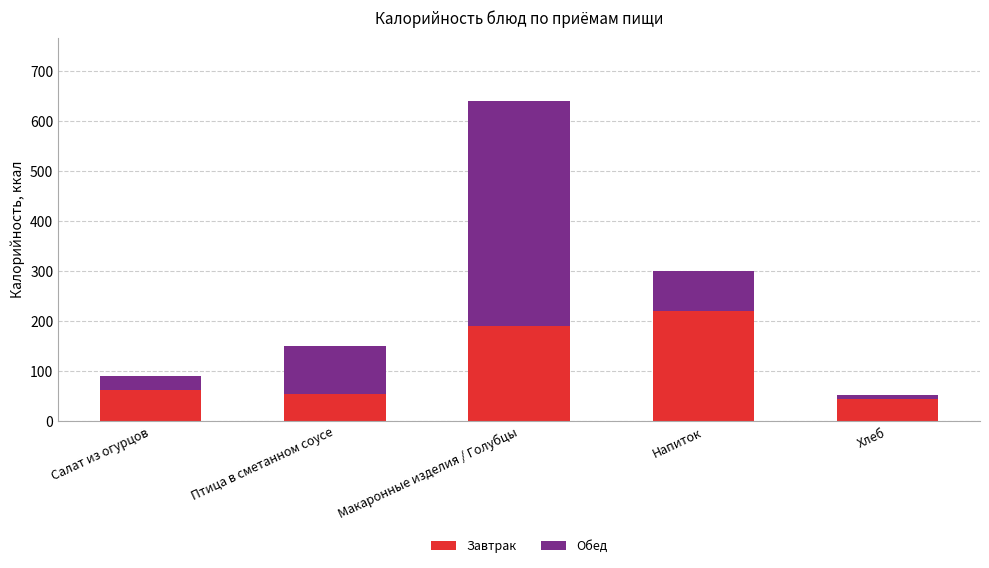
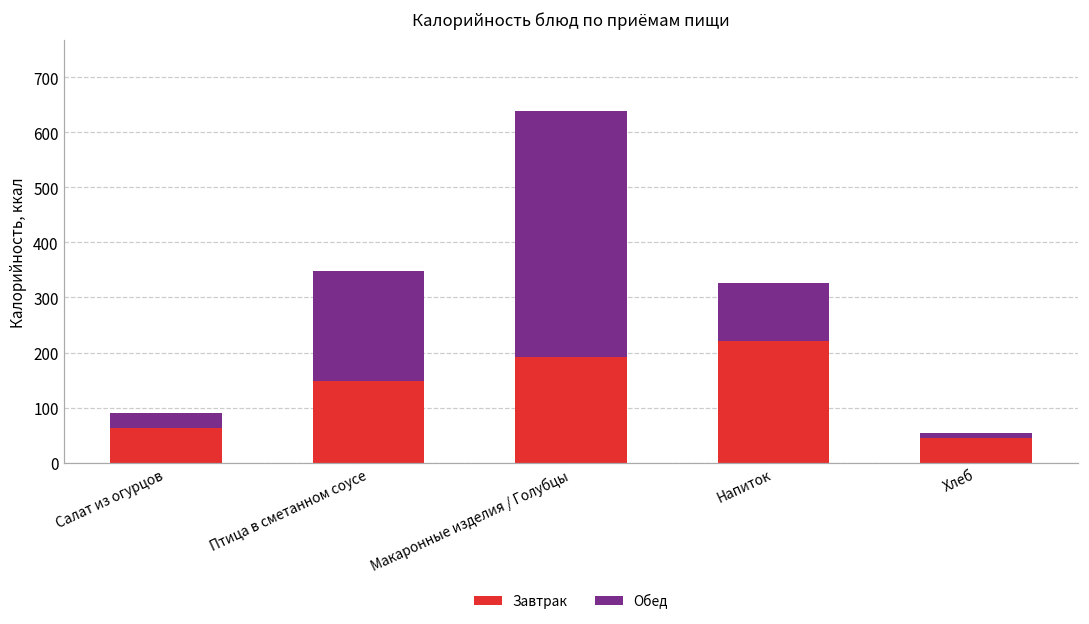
  {
    "Завтрак": {
      "Салат из огурцов": 60,
-     "Птица в сметанном соусе": 50,
+     "Птица в сметанном соусе": 150,
      "Макаронные изделия / Голубцы": 190,
      "Напиток": 220,
      "Хлеб": 50
    },
    "Обед": {
      "Салат из огурцов": 30,
-     "Птица в сметанном соусе": 100,
+     "Птица в сметанном соусе": 200,
      "Макаронные изделия / Голубцы": 450,
-     "Напиток": 80,
+     "Напиток": 110,
      "Хлеб": 10
    }
  }
